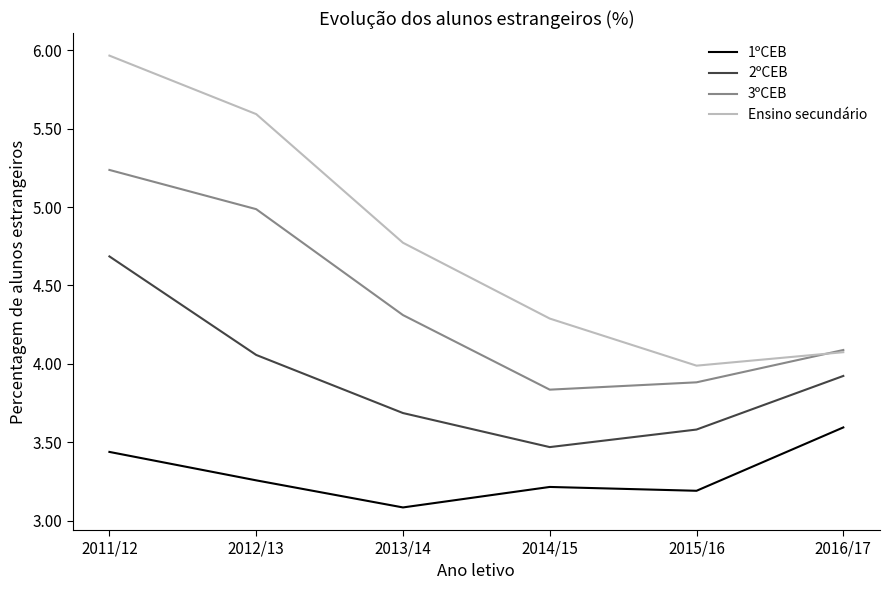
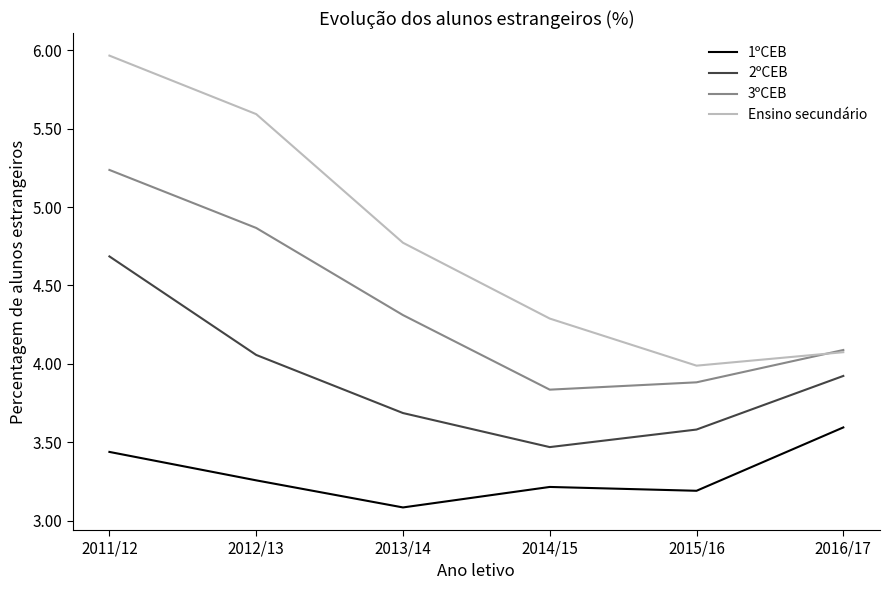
  {
    "1ºCEB": {
      "2011/12": 3.44,
      "2012/13": 3.26,
      "2013/14": 3.08,
      "2014/15": 3.21,
      "2015/16": 3.19,
      "2016/17": 3.59
    },
    "2ºCEB": {
      "2011/12": 4.69,
      "2012/13": 4.06,
      "2013/14": 3.69,
      "2014/15": 3.47,
      "2015/16": 3.58,
      "2016/17": 3.92
    },
    "3ºCEB": {
      "2011/12": 5.24,
-     "2012/13": 4.99,
+     "2012/13": 4.87,
      "2013/14": 4.31,
      "2014/15": 3.84,
      "2015/16": 3.88
    },
    "Ensino secundário": {
      "2011/12": 5.97,
      "2012/13": 5.59,
      "2013/14": 4.77,
      "2014/15": 4.29,
      "2015/16": 3.99
    }
  }
